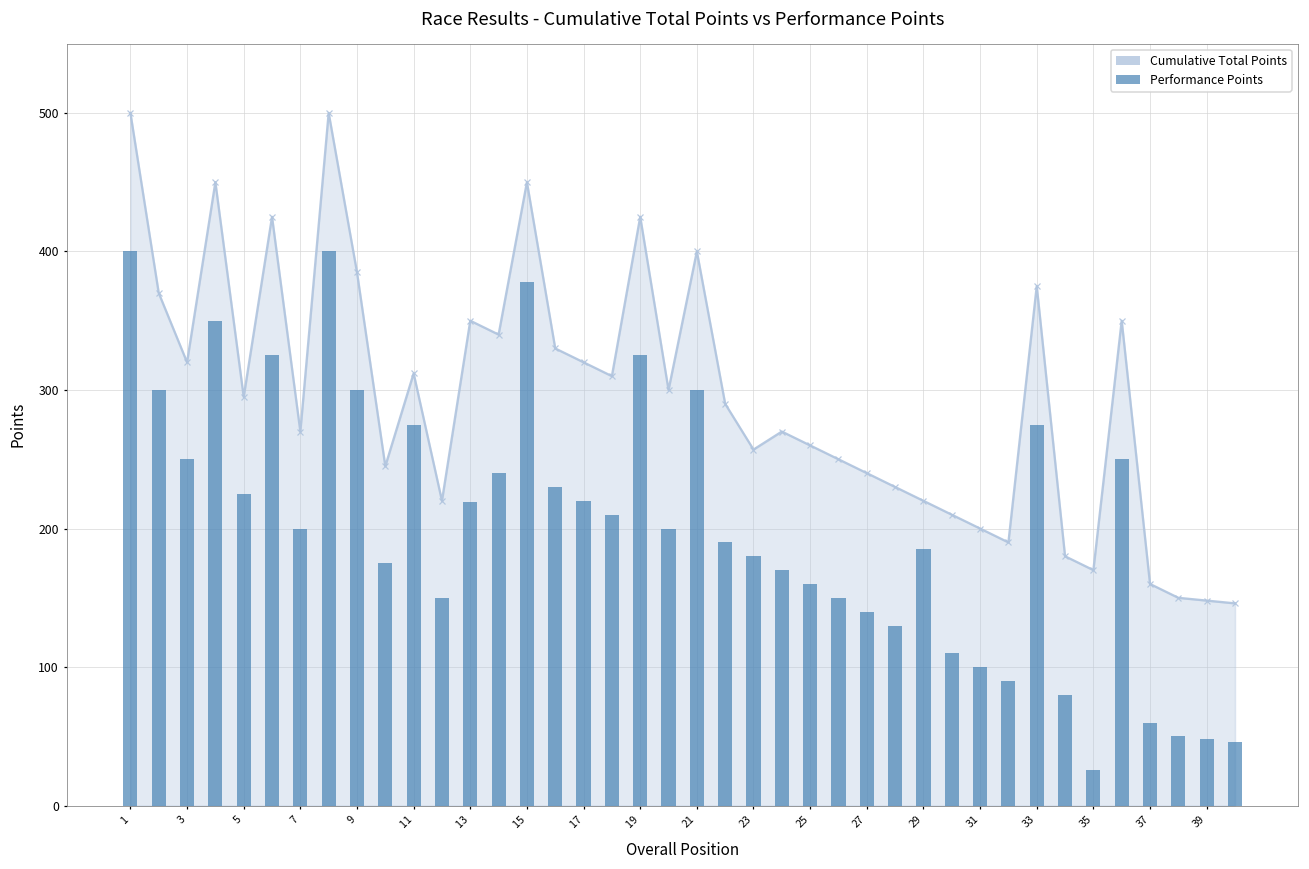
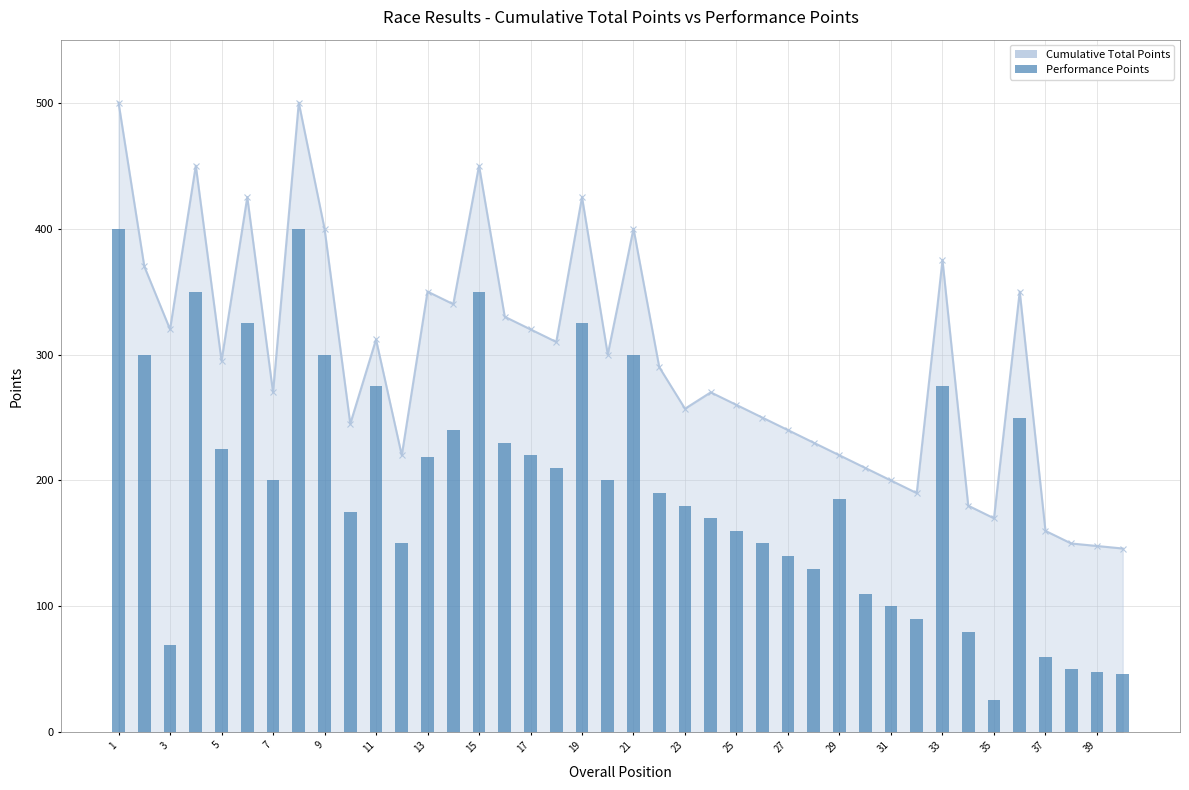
  {
    "Cumulative Total Points": {
      "1": 500,
      "3": 320,
      "5": 295,
      "7": 270,
-     "9": 385,
+     "9": 400,
      "11": 312,
      "13": 350,
      "15": 450,
      "17": 320,
      "19": 425,
      "21": 400,
      "23": 257,
      "25": 260,
      "27": 240,
      "29": 220,
      "31": 200,
      "33": 375,
      "35": 170,
      "37": 160,
      "39": 148
    },
    "Performance Points": {
      "1": 400,
-     "3": 250,
+     "3": 69,
      "5": 225,
      "7": 200,
      "9": 300,
      "11": 275,
      "13": 219,
-     "15": 378,
+     "15": 350,
      "17": 220,
      "19": 325,
      "21": 300,
      "23": 180,
      "25": 160,
      "27": 140,
      "29": 185,
      "31": 100,
      "33": 275,
      "35": 26,
      "37": 60,
      "39": 48
    }
  }
